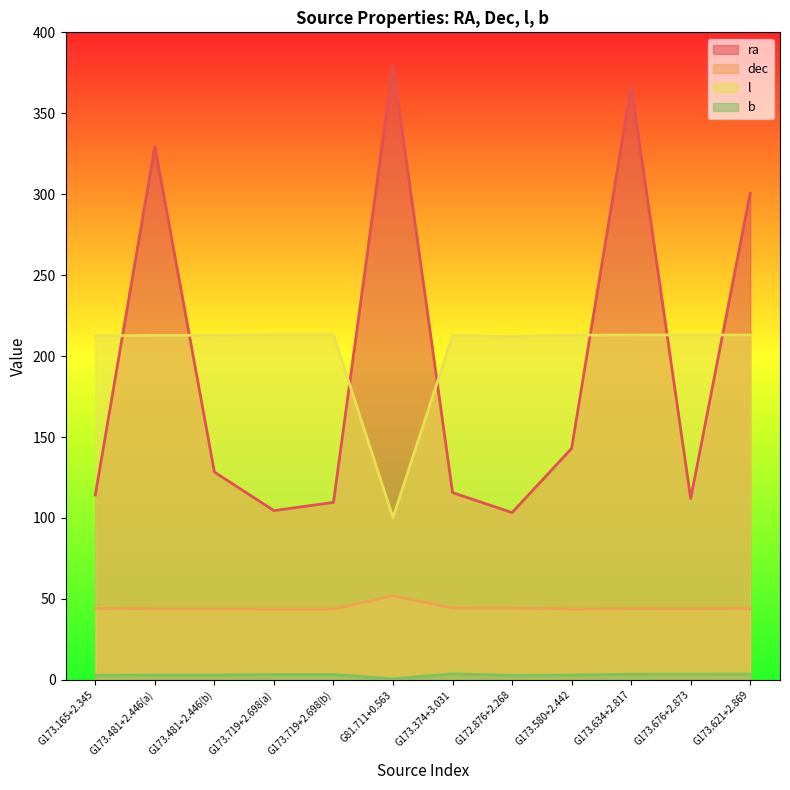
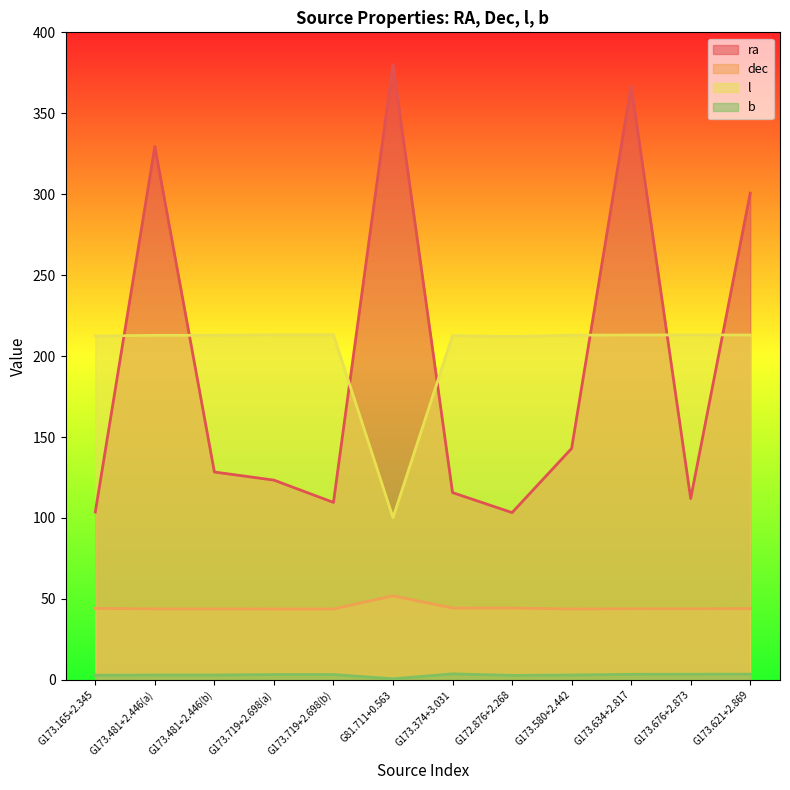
  {
    "ra": {
-     "G173.165+2.345": 114,
+     "G173.165+2.345": 104,
      "G173.481+2.446(a)": 329,
      "G173.481+2.446(b)": 128,
-     "G173.719+2.698(a)": 105,
+     "G173.719+2.698(a)": 123,
      "G173.719+2.698(b)": 110,
      "G81.711+0.563": 380,
      "G173.374+3.031": 116,
      "G172.876+2.268": 103,
      "G173.580+2.442": 143,
      "G173.634+2.817": 367,
      "G173.676+2.873": 112,
      "G173.621+2.869": 301
    },
    "b": {
      "G173.165+2.345": 3,
      "G173.481+2.446(a)": 3,
      "G173.481+2.446(b)": 3,
      "G173.719+2.698(a)": 3,
      "G173.719+2.698(b)": 3,
      "G81.711+0.563": 1,
      "G173.374+3.031": 4,
      "G172.876+2.268": 3,
      "G173.580+2.442": 3,
      "G173.634+2.817": 3,
      "G173.676+2.873": 4,
      "G173.621+2.869": 4
    }
  }
